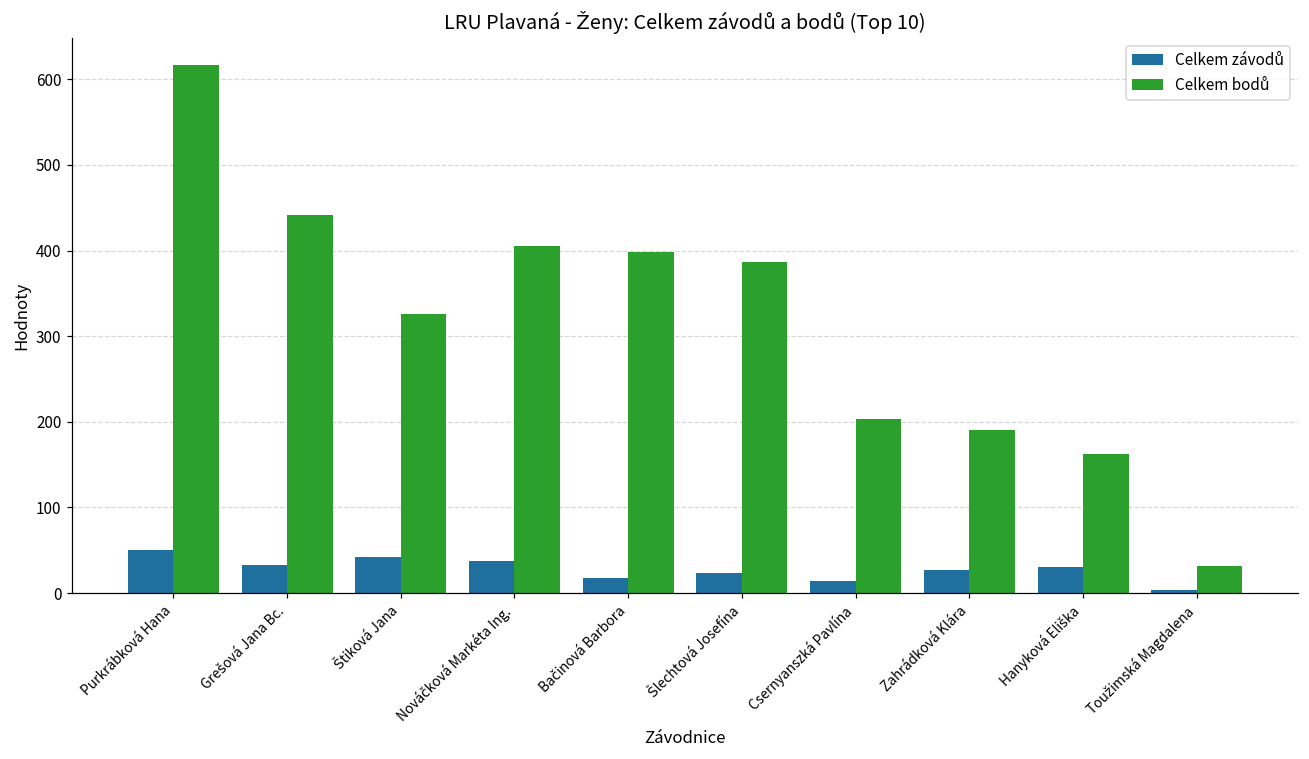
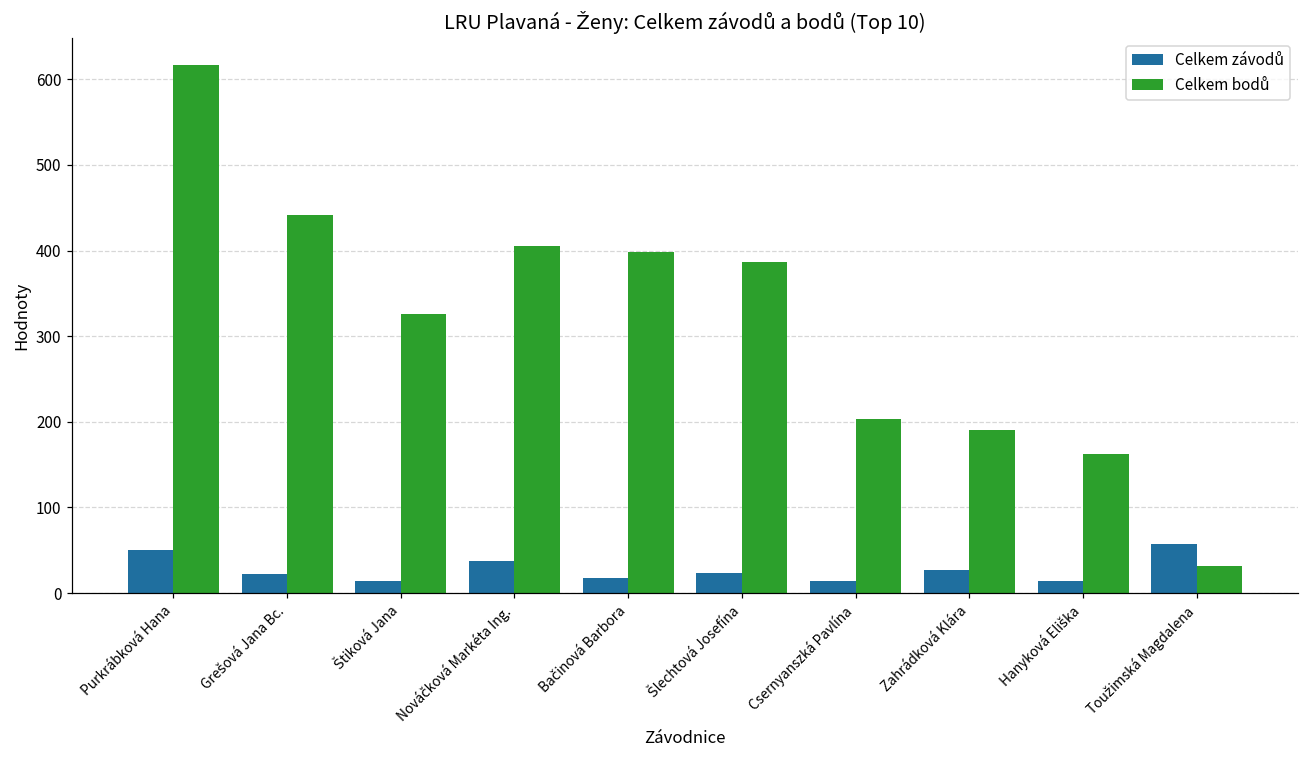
  {
    "Celkem závodů": {
      "Purkrábková Hana": 50,
-     "Grešová Jana Bc.": 30,
-     "Štiková Jana": 40,
+     "Grešová Jana Bc.": 20,
+     "Štiková Jana": 10,
      "Nováčková Markéta Ing.": 40,
      "Bačinová Barbora": 20,
      "Šlechtová Josefína": 20,
      "Csernyanszká Pavlína": 10,
      "Zahrádková Klára": 30,
-     "Hanyková Eliška": 30,
-     "Toužimská Magdalena": 0
+     "Hanyková Eliška": 10,
+     "Toužimská Magdalena": 60
    },
    "Celkem bodů": {
      "Purkrábková Hana": 620,
      "Grešová Jana Bc.": 440,
      "Štiková Jana": 330,
      "Nováčková Markéta Ing.": 410,
      "Bačinová Barbora": 400,
      "Šlechtová Josefína": 390,
      "Csernyanszká Pavlína": 200,
      "Zahrádková Klára": 190,
      "Hanyková Eliška": 160,
      "Toužimská Magdalena": 30
    }
  }
